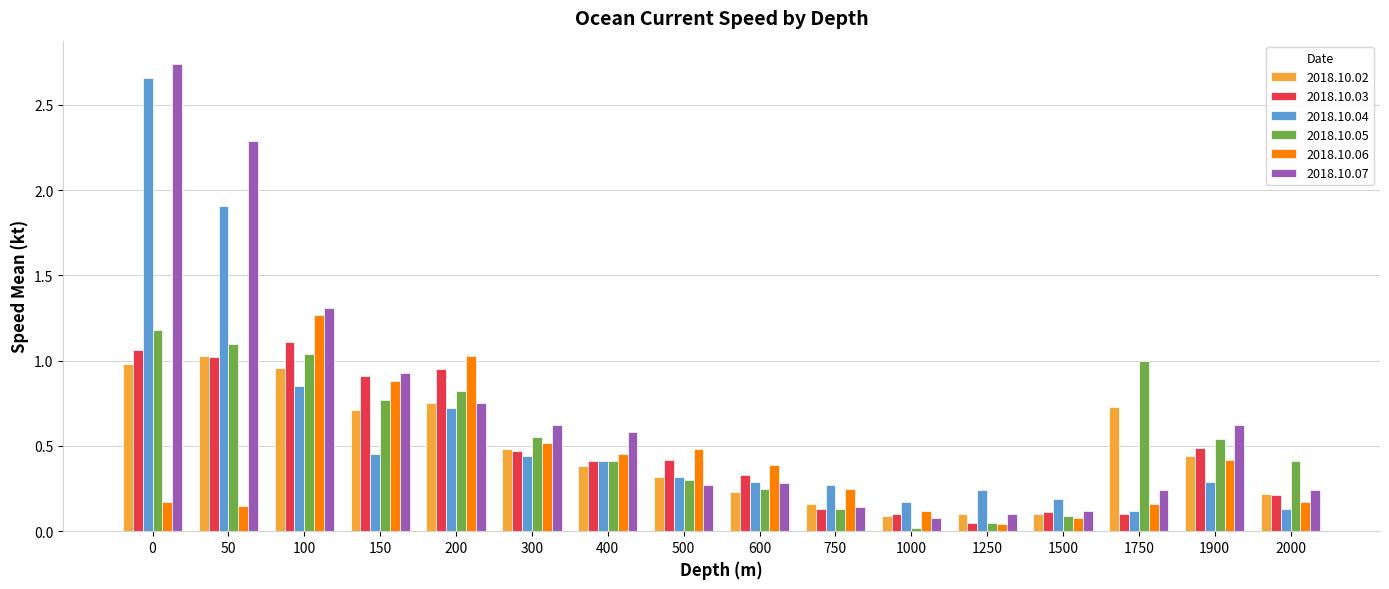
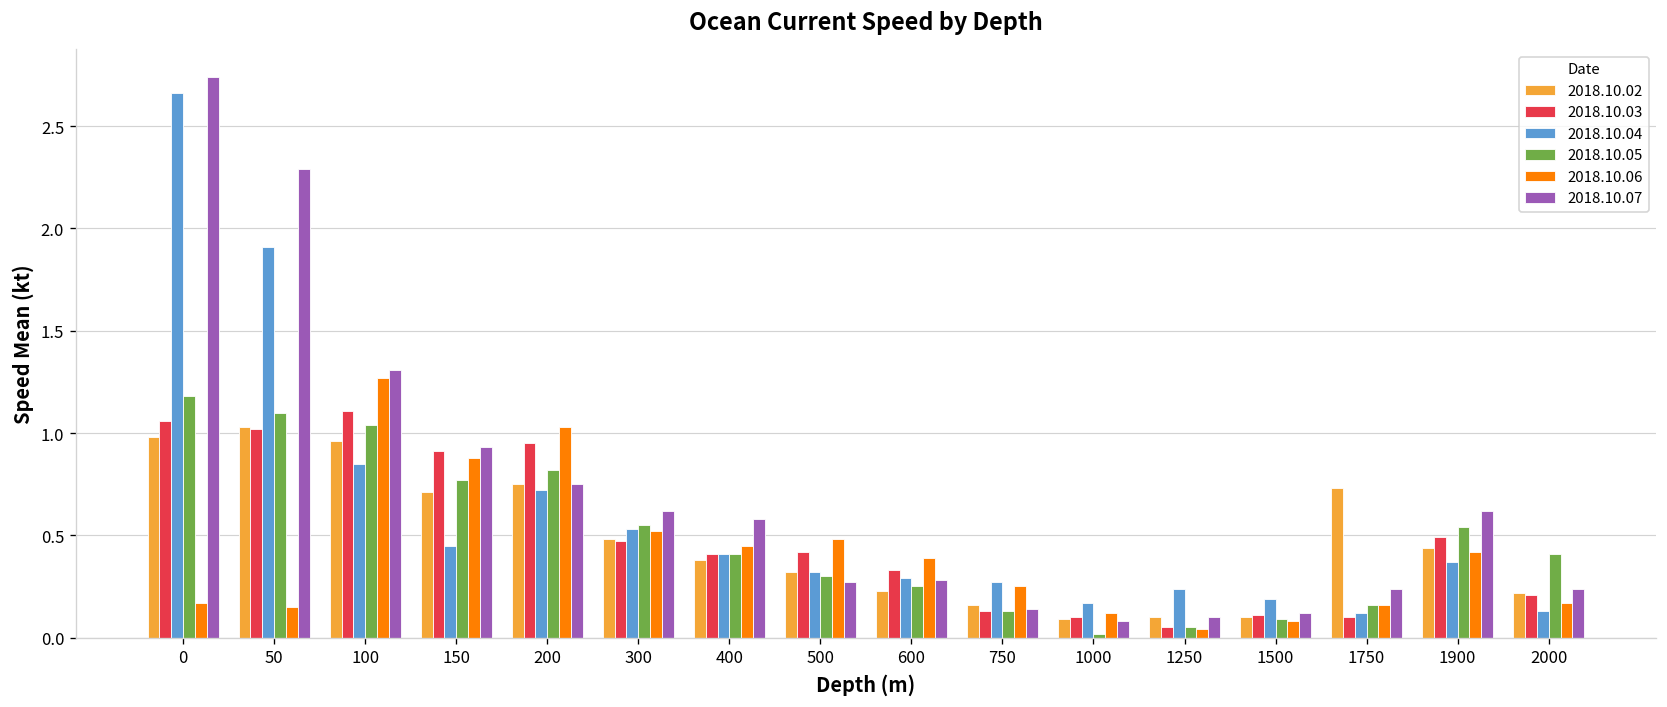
  {
    "2018.10.02": {
      "0": 0.98,
      "50": 1.03,
      "100": 0.96,
      "150": 0.71,
      "200": 0.75,
      "300": 0.48,
      "400": 0.38,
      "500": 0.32,
      "600": 0.23,
      "750": 0.16,
      "1000": 0.09,
      "1250": 0.10,
      "1500": 0.10,
      "1750": 0.73,
      "1900": 0.44,
      "2000": 0.22
    },
    "2018.10.03": {
      "0": 1.06,
      "50": 1.02,
      "100": 1.11,
      "150": 0.91,
      "200": 0.95,
      "300": 0.47,
      "400": 0.41,
      "500": 0.42,
      "600": 0.33,
      "750": 0.13,
      "1000": 0.10,
      "1250": 0.05,
      "1500": 0.11,
      "1750": 0.10,
      "1900": 0.49,
      "2000": 0.21
    },
    "2018.10.04": {
      "0": 2.66,
      "50": 1.91,
      "100": 0.85,
      "150": 0.45,
      "200": 0.72,
-     "300": 0.44,
+     "300": 0.53,
      "400": 0.41,
      "500": 0.32,
      "600": 0.29,
      "750": 0.27,
      "1000": 0.17,
      "1250": 0.24,
      "1500": 0.19,
      "1750": 0.12,
-     "1900": 0.29,
+     "1900": 0.37,
      "2000": 0.13
    },
    "2018.10.05": {
      "0": 1.18,
      "50": 1.10,
      "100": 1.04,
      "150": 0.77,
      "200": 0.82,
      "300": 0.55,
      "400": 0.41,
      "500": 0.30,
      "600": 0.25,
      "750": 0.13,
      "1000": 0.02,
      "1250": 0.05,
      "1500": 0.09,
-     "1750": 1.00,
+     "1750": 0.16,
      "1900": 0.54,
      "2000": 0.41
    },
    "2018.10.06": {
      "0": 0.17,
      "50": 0.15,
      "100": 1.27,
      "150": 0.88,
      "200": 1.03,
      "300": 0.52,
      "400": 0.45,
      "500": 0.48,
      "600": 0.39,
      "750": 0.25,
      "1000": 0.12,
      "1250": 0.04,
      "1500": 0.08,
      "1750": 0.16,
      "1900": 0.42,
      "2000": 0.17
    },
    "2018.10.07": {
      "0": 2.74,
      "50": 2.29,
      "100": 1.31,
      "150": 0.93,
      "200": 0.75,
      "300": 0.62,
      "400": 0.58,
      "500": 0.27,
      "600": 0.28,
      "750": 0.14,
      "1000": 0.08,
      "1250": 0.10,
      "1500": 0.12,
      "1750": 0.24,
      "1900": 0.62,
      "2000": 0.24
    }
  }
